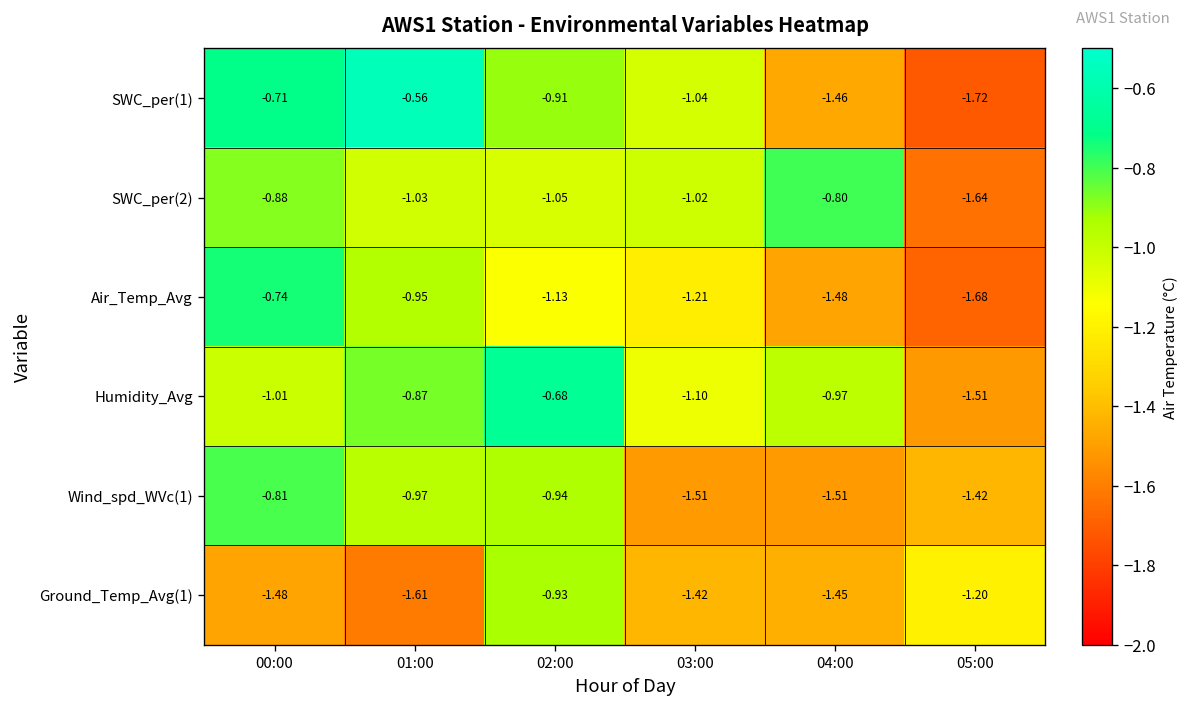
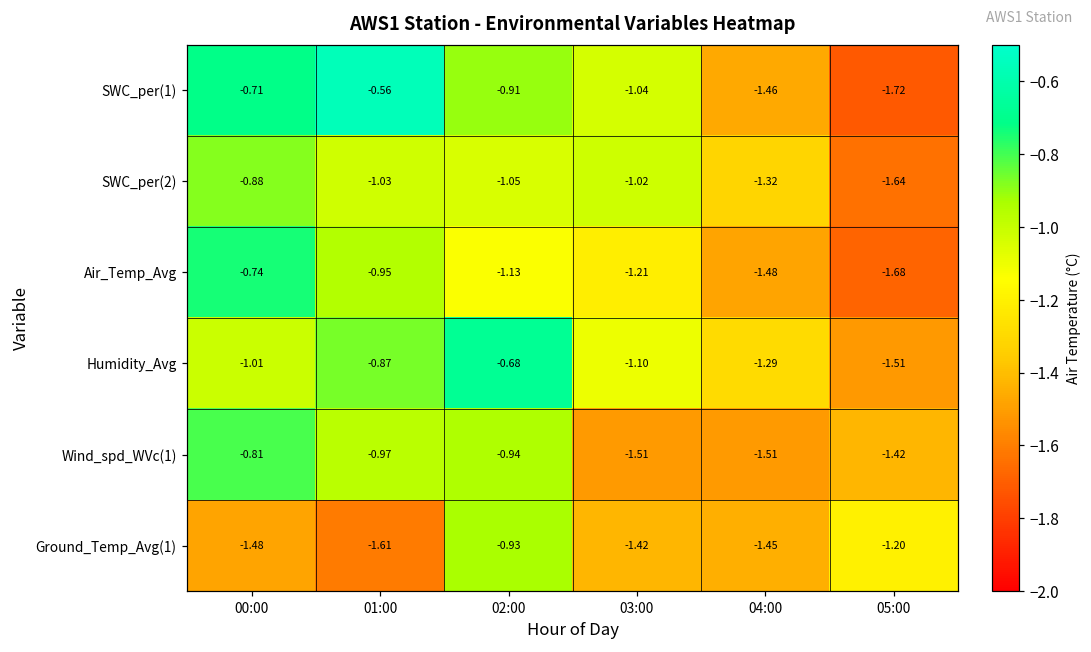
  {
    "SWC_per(1)": {
      "00:00": -0.71,
      "01:00": -0.56,
      "02:00": -0.91,
      "03:00": -1.04,
      "04:00": -1.46,
      "05:00": -1.72
    },
    "SWC_per(2)": {
      "00:00": -0.88,
      "01:00": -1.03,
      "02:00": -1.05,
      "03:00": -1.02,
-     "04:00": -0.80,
+     "04:00": -1.32,
      "05:00": -1.64
    },
    "Air_Temp_Avg": {
      "00:00": -0.74,
      "01:00": -0.95,
      "02:00": -1.13,
      "03:00": -1.21,
      "04:00": -1.48,
      "05:00": -1.68
    },
    "Humidity_Avg": {
      "00:00": -1.01,
      "01:00": -0.87,
      "02:00": -0.68,
      "03:00": -1.10,
-     "04:00": -0.97,
+     "04:00": -1.29,
      "05:00": -1.51
    },
    "Wind_spd_WVc(1)": {
      "00:00": -0.81,
      "01:00": -0.97,
      "02:00": -0.94,
      "03:00": -1.51,
      "04:00": -1.51,
      "05:00": -1.42
    },
    "Ground_Temp_Avg(1)": {
      "00:00": -1.48,
      "01:00": -1.61,
      "02:00": -0.93,
      "03:00": -1.42,
      "04:00": -1.45,
      "05:00": -1.20
    }
  }
